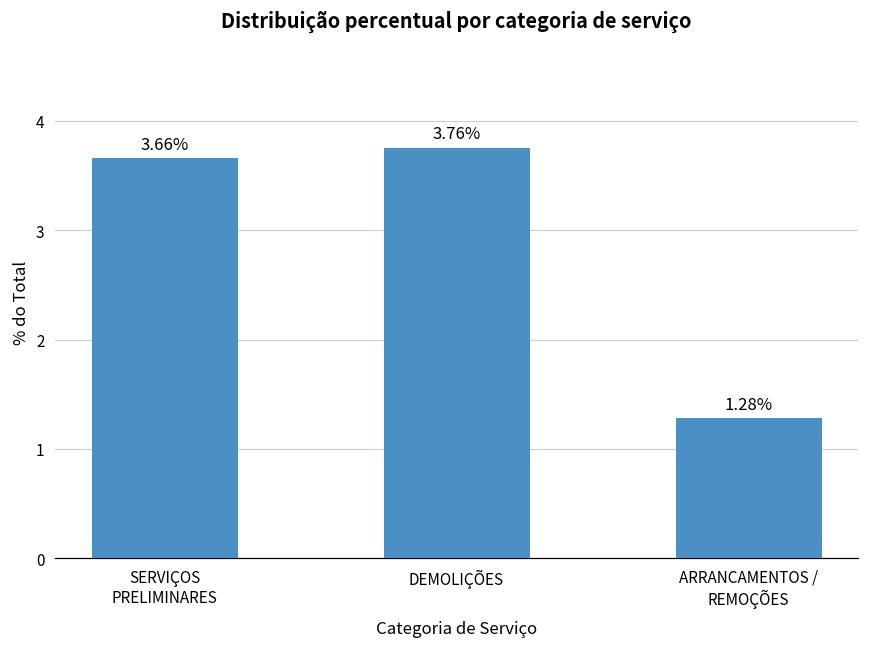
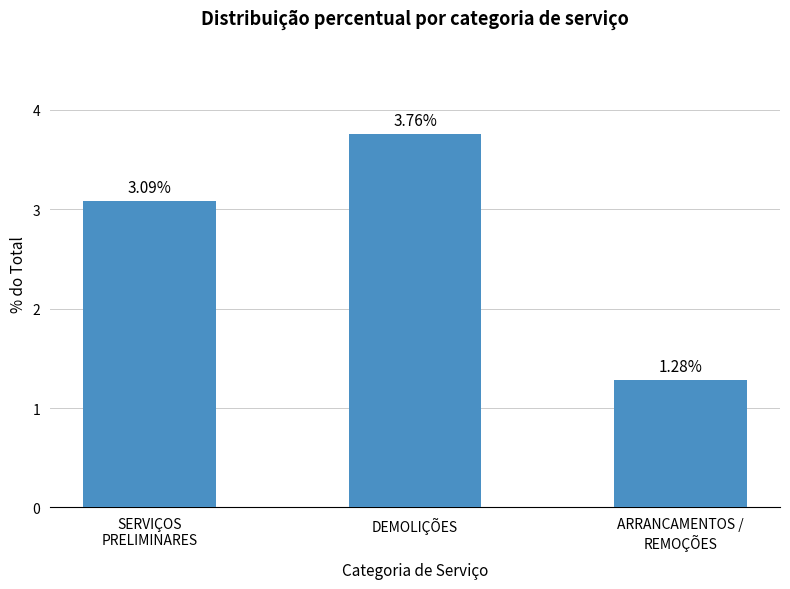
  {
-   "SERVIÇOS PRELIMINARES": "3.66%",
+   "SERVIÇOS PRELIMINARES": "3.09%",
    "DEMOLIÇÕES": "3.76%",
    "ARRANCAMENTOS / REMOÇÕES": "1.28%"
  }
